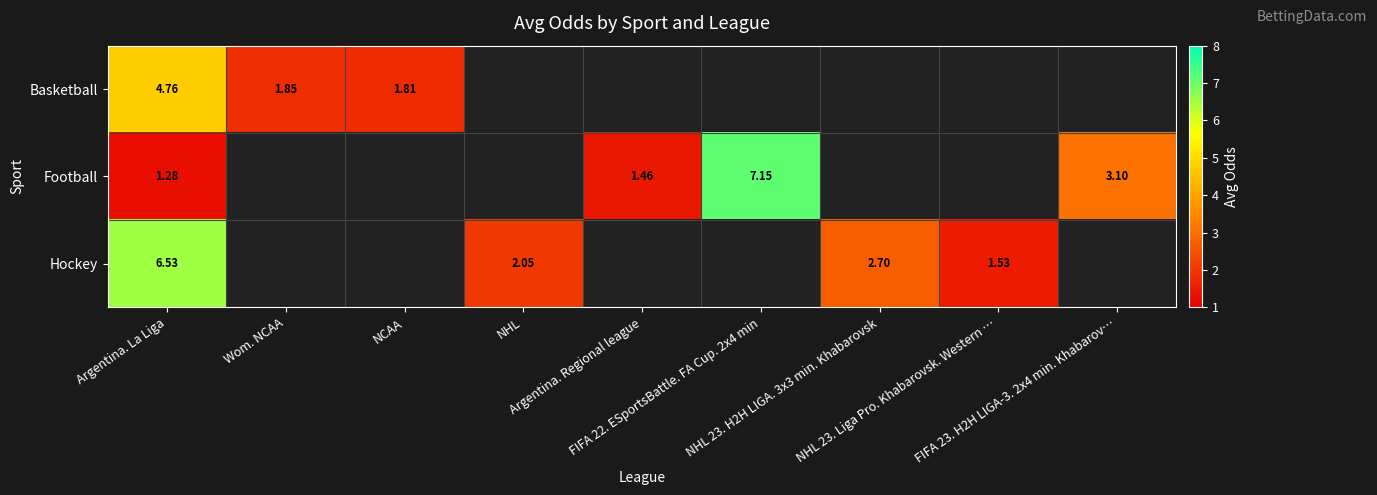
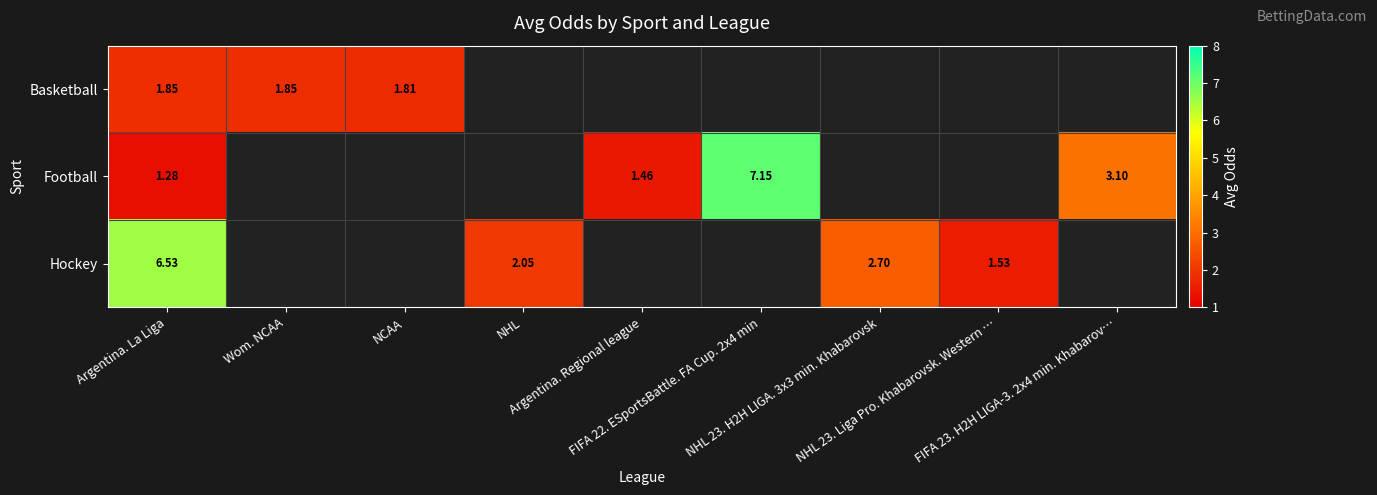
  {
    "Basketball": {
-     "Argentina. La Liga": 4.76,
+     "Argentina. La Liga": 1.85,
      "Wom. NCAA": 1.85,
      "NCAA": 1.81
    },
    "Football": {
      "Argentina. La Liga": 1.28,
      "Argentina. Regional league": 1.46,
      "FIFA 22. ESportsBattle. FA Cup. 2x4 min": 7.15,
      "FIFA 23. H2H LIGA-3. 2x4 min. Khabarov…": 3.10
    },
    "Hockey": {
      "Argentina. La Liga": 6.53,
      "NHL": 2.05,
      "NHL 23. H2H LIGA. 3x3 min. Khabarovsk": 2.70,
      "NHL 23. Liga Pro. Khabarovsk. Western …": 1.53
    }
  }
